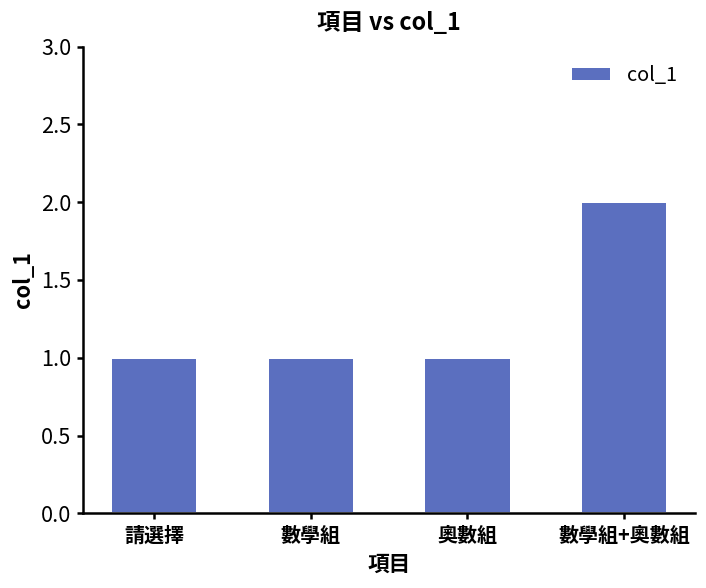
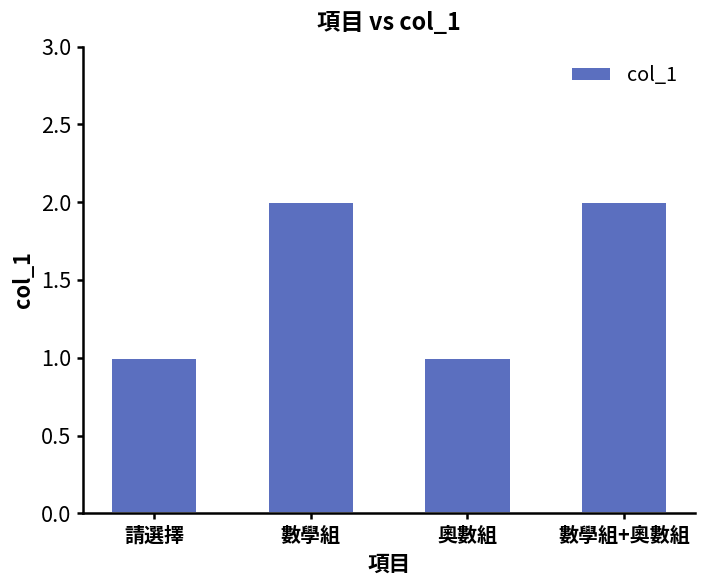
  {
    "請選擇": 1,
-   "數學組": 1,
+   "數學組": 2,
    "奧數組": 1,
    "數學組+奧數組": 2
  }
